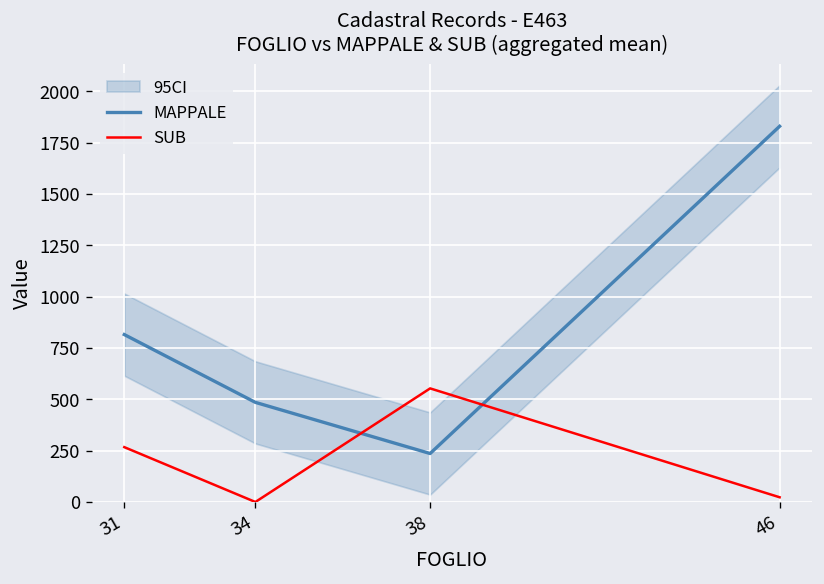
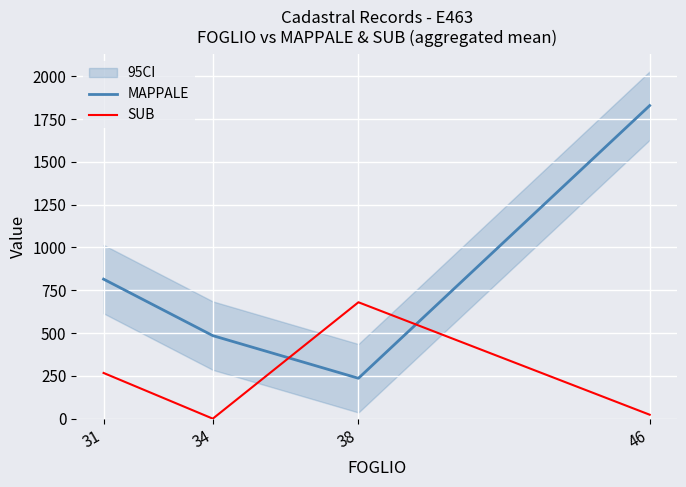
  {
    "SUB": {
      "31": 270,
      "34": 0,
-     "38": 550,
+     "38": 680,
      "46": 20
    }
  }
